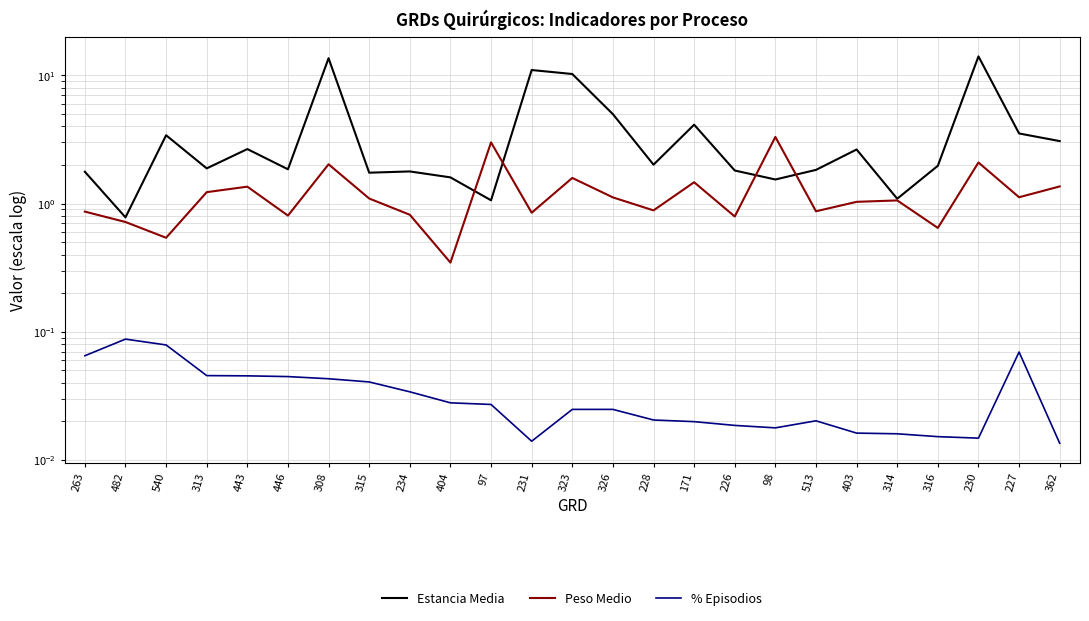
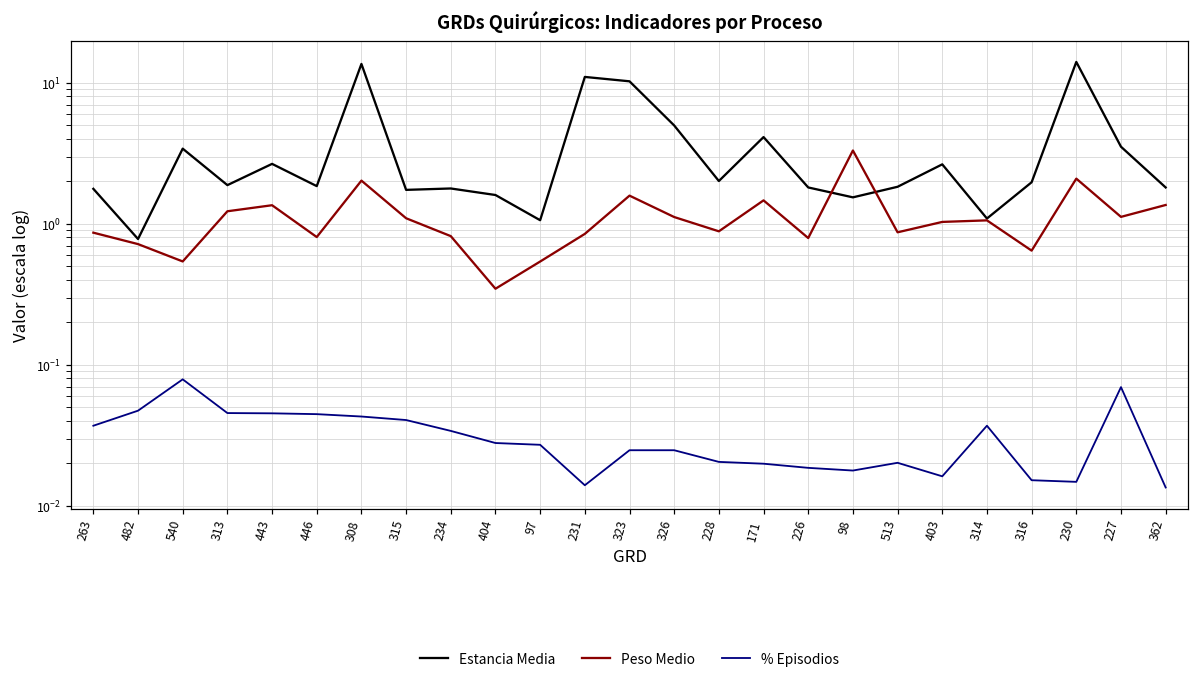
  {
    "Estancia Media": {
      "263": 1.8,
      "482": 0.8,
      "540": 3.4,
      "313": 1.9,
      "443": 2.7,
      "446": 1.9,
      "308": 14,
      "315": 1.7,
      "234": 1.8,
      "404": 1.6,
      "97": 1.1,
      "231": 11,
      "323": 10,
      "326": 5.0,
      "228": 2.0,
      "171": 4.1,
      "226": 1.8,
      "98": 1.5,
      "513": 1.8,
      "403": 2.6,
      "316": 2.0,
      "230": 14,
      "227": 3.5,
-     "362": 3.1
+     "362": 1.8
    },
    "Peso Medio": {
      "263": 0.9,
      "482": 0.7,
      "540": 0.54,
      "313": 1.2,
      "443": 1.4,
      "446": 0.8,
      "308": 2.0,
      "315": 1.1,
      "234": 0.8,
      "404": 0.35,
-     "97": 3.0,
+     "97": 0.54,
      "231": 0.8,
      "323": 1.6,
      "326": 1.1,
      "228": 0.9,
      "171": 1.5,
      "226": 0.8,
      "98": 3.3,
      "513": 0.9,
      "403": 1.0,
      "316": 0.6,
      "230": 2.1,
      "227": 1.1,
      "362": 1.4
    },
    "% Episodios": {
-     "263": 0.07,
-     "482": 0.09,
+     "263": 0.037,
+     "482": 0.047,
      "540": 0.08,
      "313": 0.046,
      "443": 0.045,
      "446": 0.045,
      "308": 0.043,
      "315": 0.041,
      "234": 0.034,
      "404": 0.028,
      "97": 0.027,
      "231": 0.014,
      "323": 0.025,
      "326": 0.025,
      "228": 0.021,
      "171": 0.020,
      "226": 0.019,
      "98": 0.018,
      "513": 0.020,
      "403": 0.016,
-     "314": 0.016,
+     "314": 0.037,
      "316": 0.015,
      "230": 0.015,
      "227": 0.07,
      "362": 0.014
    }
  }
